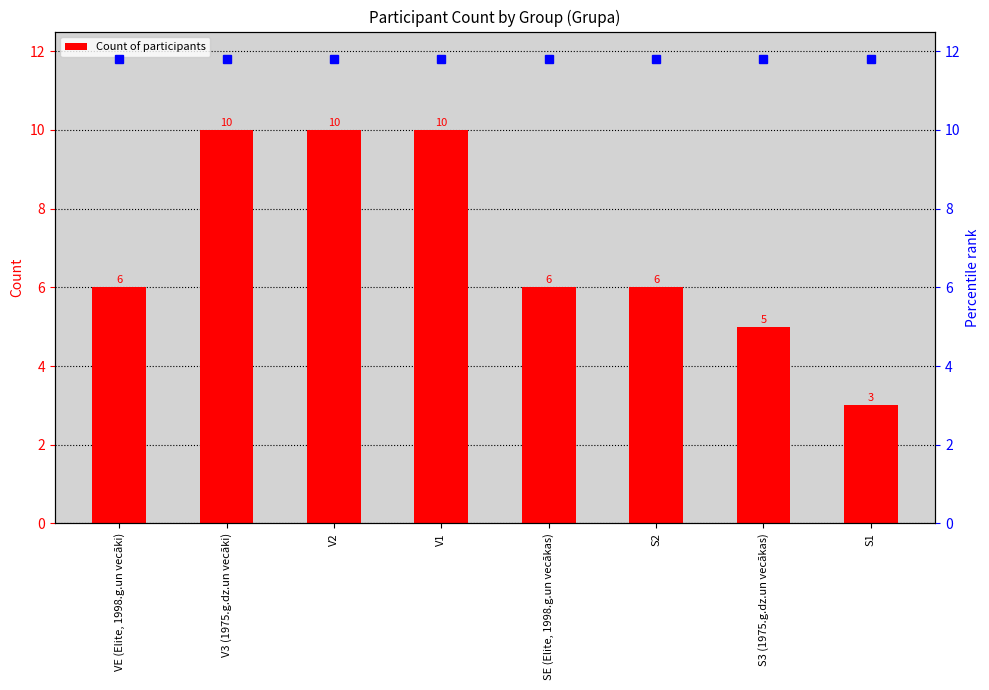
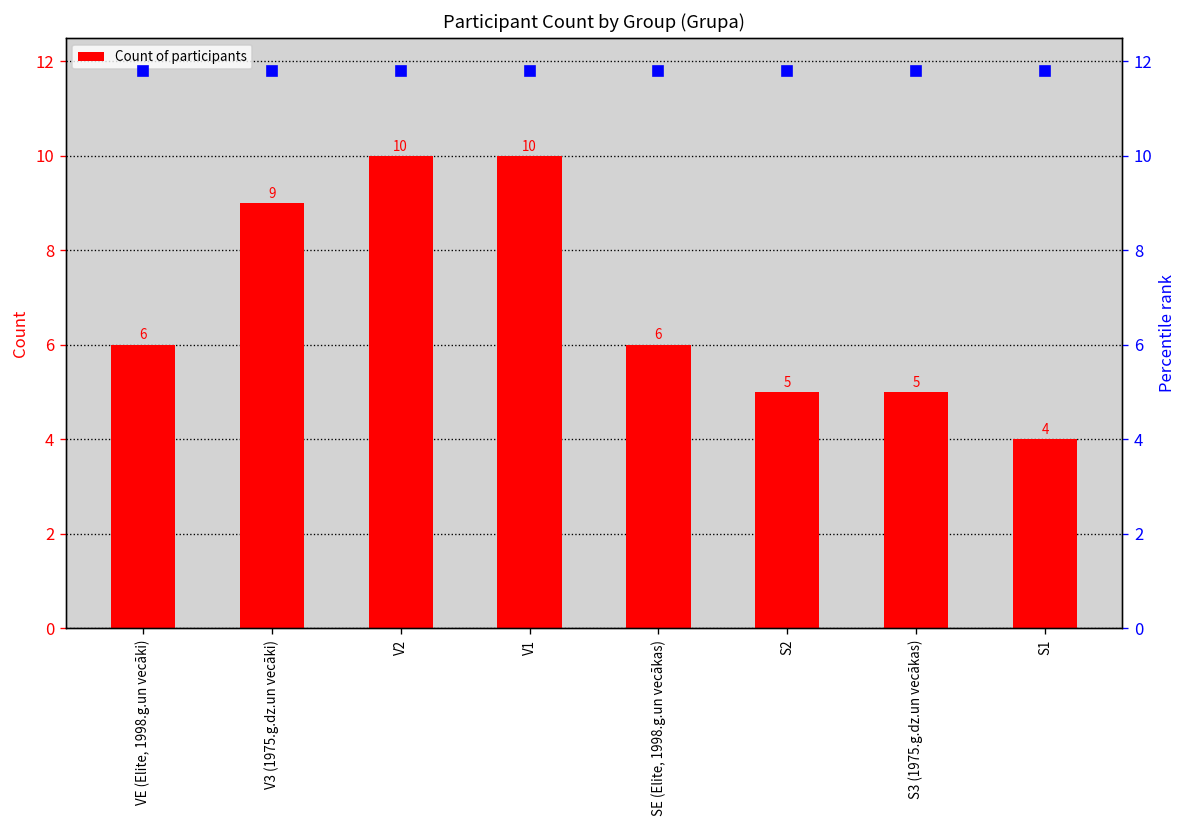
  {
    "Count of participants": {
      "VE (Elite, 1998.g.un vecāki)": 6,
-     "V3 (1975.g.dz.un vecāki)": 10,
+     "V3 (1975.g.dz.un vecāki)": 9,
      "V2": 10,
      "V1": 10,
      "SE (Elite, 1998.g.un vecākas)": 6,
-     "S2": 6,
+     "S2": 5,
      "S3 (1975.g.dz.un vecākas)": 5,
-     "S1": 3
+     "S1": 4
    }
  }
